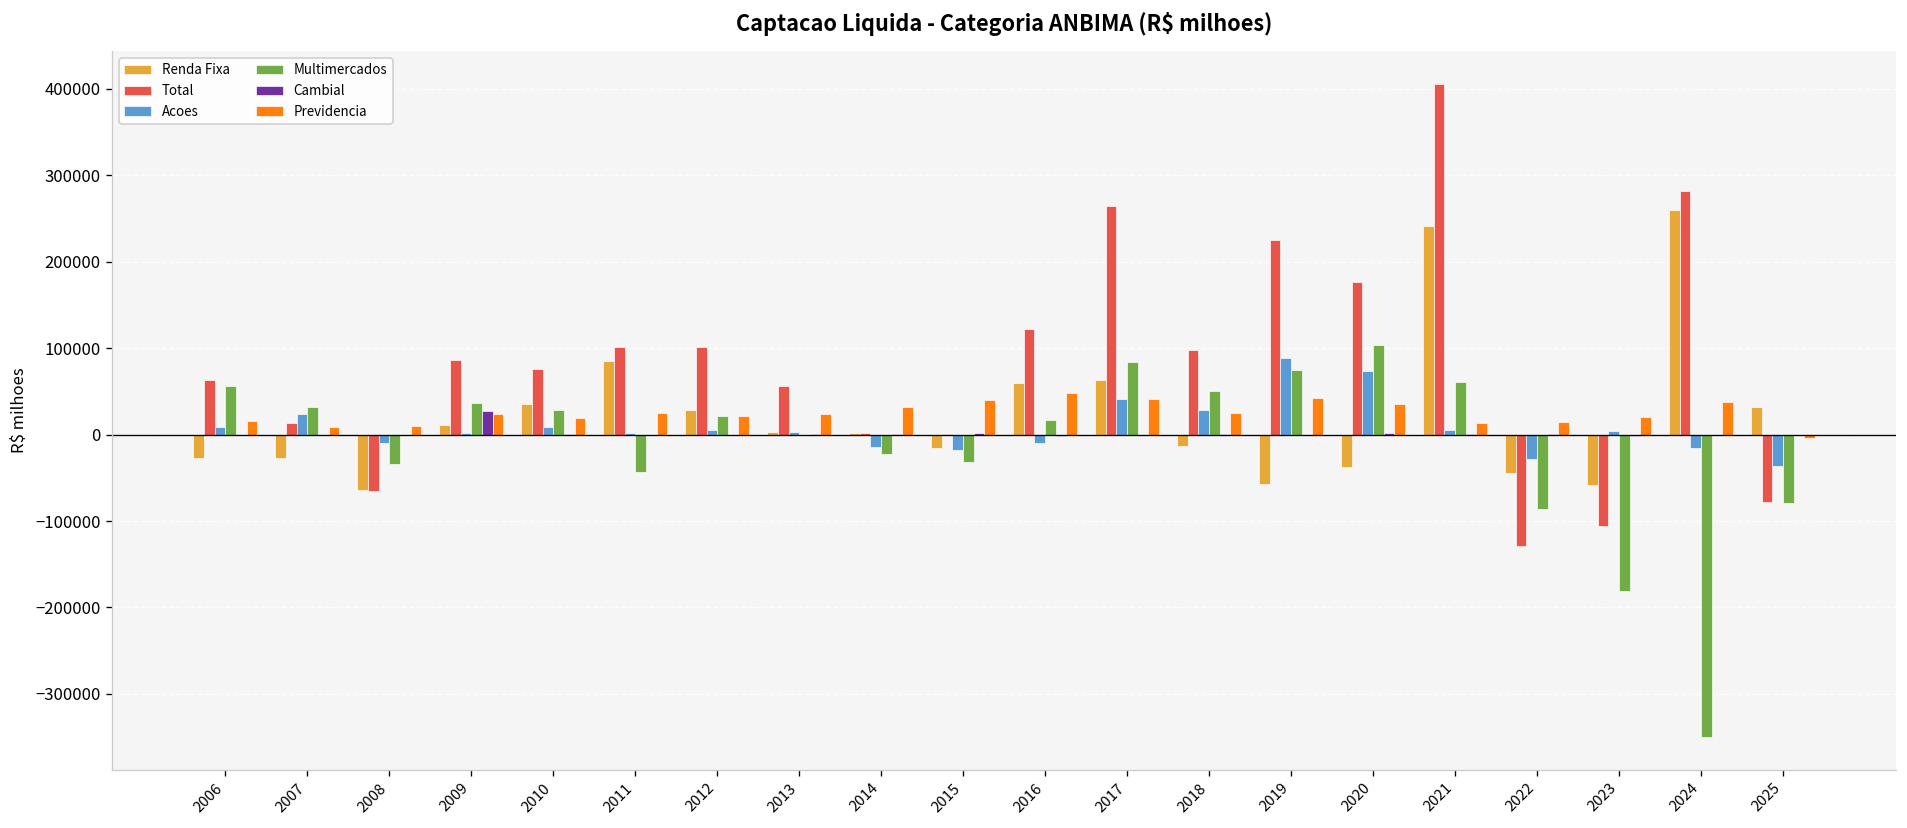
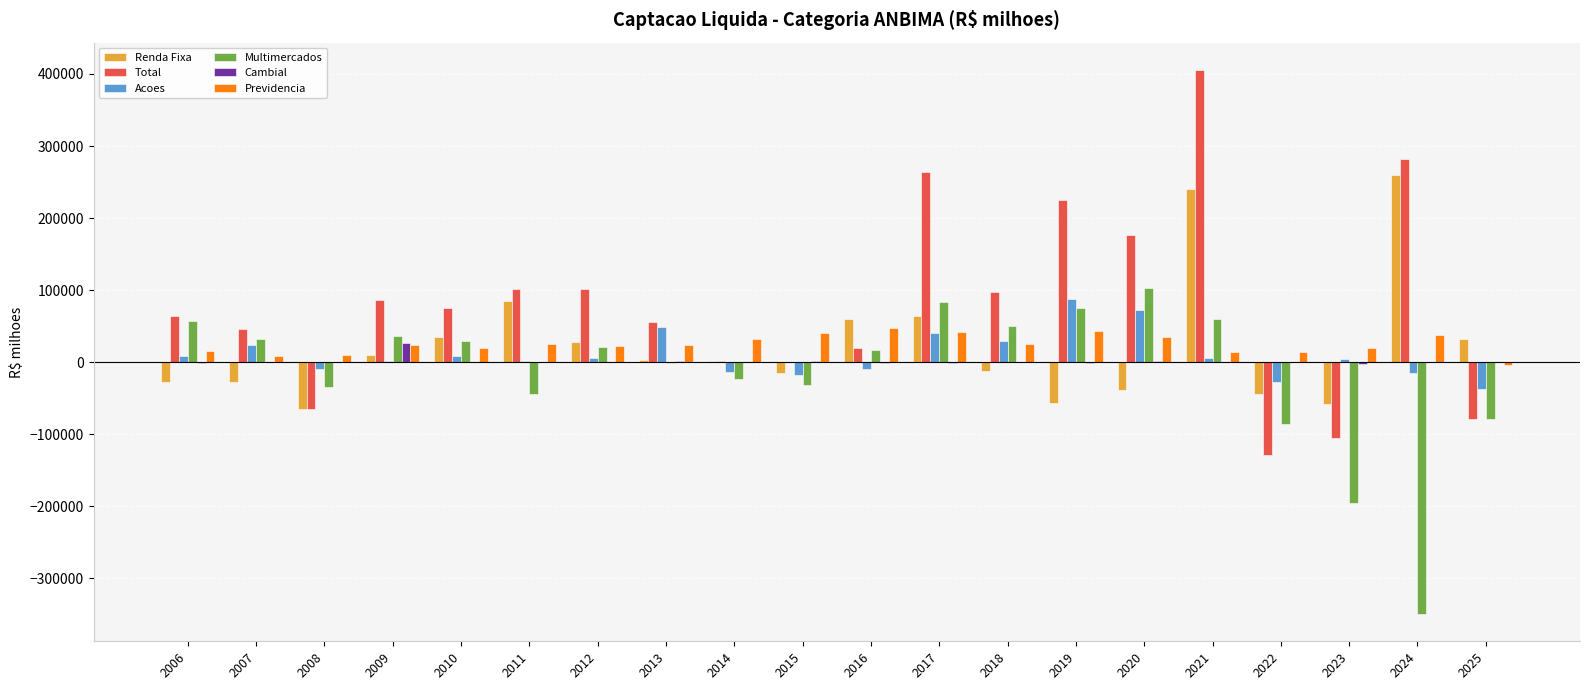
  {
    "Renda Fixa": {
      "2006": -30000,
      "2007": -30000,
      "2008": -60000,
      "2009": 10000,
      "2010": 30000,
      "2011": 90000,
      "2012": 30000,
      "2015": -20000,
      "2016": 60000,
      "2017": 60000,
      "2018": -10000,
      "2019": -60000,
      "2020": -40000,
      "2021": 240000,
      "2022": -40000,
      "2023": -60000,
      "2024": 260000,
      "2025": 30000
    },
    "Total": {
      "2006": 60000,
-     "2007": 10000,
+     "2007": 50000,
      "2008": -70000,
      "2009": 90000,
      "2010": 80000,
      "2011": 100000,
      "2012": 100000,
      "2013": 60000,
-     "2016": 120000,
+     "2016": 20000,
      "2017": 260000,
      "2018": 100000,
      "2019": 220000,
      "2020": 180000,
      "2021": 410000,
      "2022": -130000,
      "2023": -110000,
      "2024": 280000,
      "2025": -80000
    },
    "Acoes": {
      "2006": 10000,
      "2007": 20000,
      "2008": -10000,
      "2010": 10000,
      "2012": 10000,
-     "2013": 0,
+     "2013": 50000,
      "2014": -10000,
      "2015": -20000,
      "2016": -10000,
      "2017": 40000,
      "2018": 30000,
      "2019": 90000,
      "2020": 70000,
      "2021": 10000,
      "2022": -30000,
      "2023": 0,
      "2024": -20000,
      "2025": -40000
    },
    "Multimercados": {
      "2006": 60000,
      "2007": 30000,
      "2008": -30000,
      "2009": 40000,
      "2010": 30000,
      "2011": -40000,
      "2012": 20000,
      "2014": -20000,
      "2015": -30000,
      "2016": 20000,
      "2017": 80000,
      "2018": 50000,
      "2019": 70000,
      "2020": 100000,
      "2021": 60000,
      "2022": -90000,
-     "2023": -180000,
+     "2023": -200000,
      "2024": -350000,
      "2025": -80000
    },
    "Cambial": {
      "2009": 30000
    },
    "Previdencia": {
      "2006": 20000,
      "2007": 10000,
      "2008": 10000,
      "2009": 20000,
      "2010": 20000,
      "2011": 30000,
      "2012": 20000,
      "2013": 20000,
      "2014": 30000,
      "2015": 40000,
      "2016": 50000,
      "2017": 40000,
      "2018": 30000,
      "2019": 40000,
      "2020": 40000,
      "2021": 10000,
      "2022": 10000,
      "2023": 20000,
      "2024": 40000,
      "2025": 0
    }
  }
